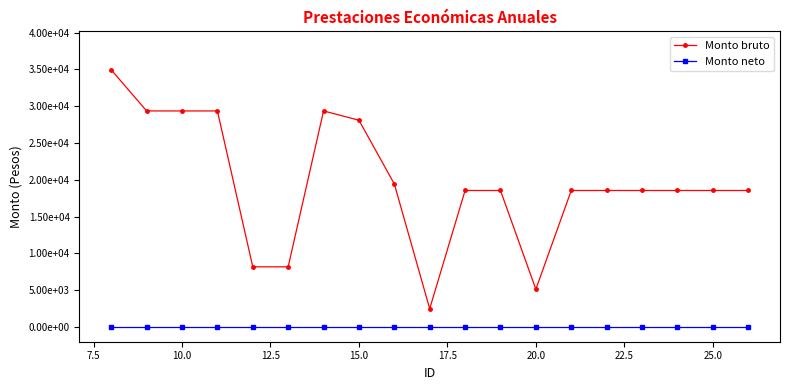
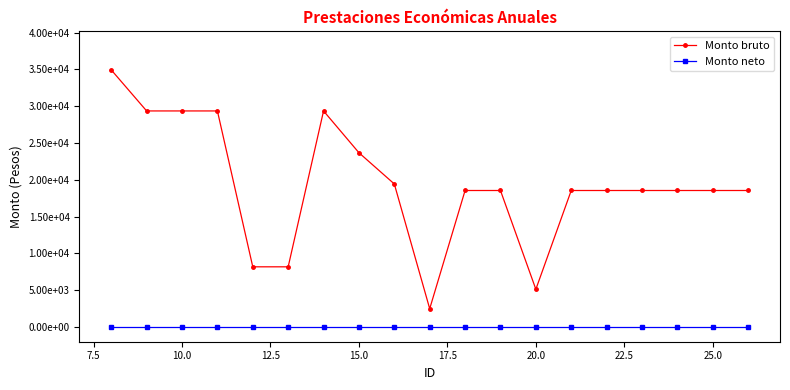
  {
    "Monto bruto": {
      "10.0": 29000,
-     "15.0": 28000,
+     "15.0": 24000,
      "20.0": 5000,
      "25.0": 19000
    },
    "Monto neto": {
      "10.0": 0,
      "15.0": 0,
      "20.0": 0,
      "25.0": 0
    }
  }
